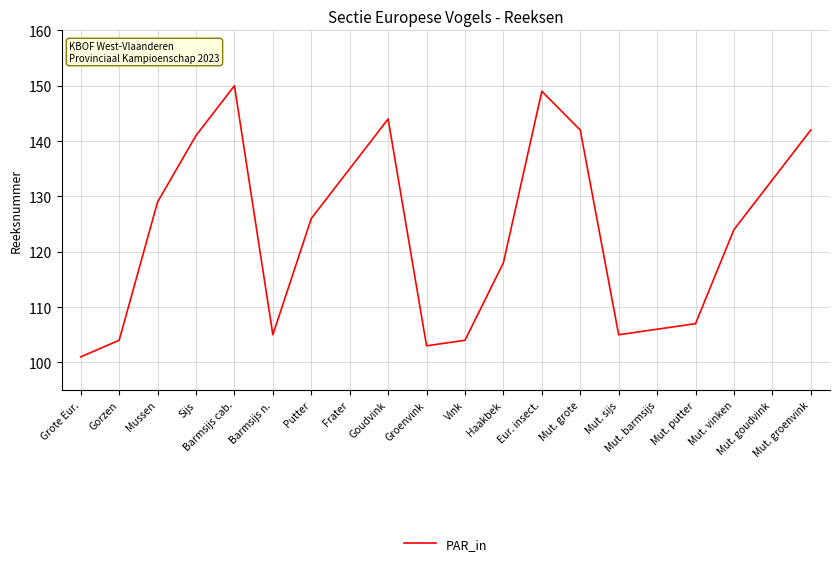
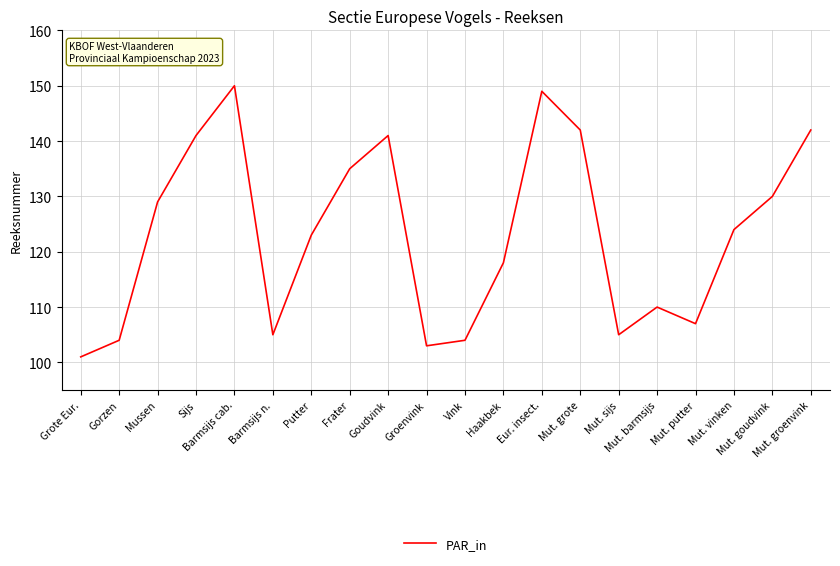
  {
    "Grote Eur.": 101,
    "Gorzen": 104,
    "Mussen": 129,
    "Sijs": 141,
    "Barmsijs cab.": 150,
    "Barmsijs n.": 105,
-   "Putter": 126,
+   "Putter": 123,
    "Frater": 135,
-   "Goudvink": 144,
+   "Goudvink": 141,
    "Groenvink": 103,
    "Vink": 104,
    "Haakbek": 118,
    "Eur. insect.": 149,
    "Mut. grote": 142,
    "Mut. sijs": 105,
-   "Mut. barmsijs": 106,
+   "Mut. barmsijs": 110,
    "Mut. putter": 107,
    "Mut. vinken": 124,
-   "Mut. goudvink": 133,
+   "Mut. goudvink": 130,
    "Mut. groenvink": 142
  }
